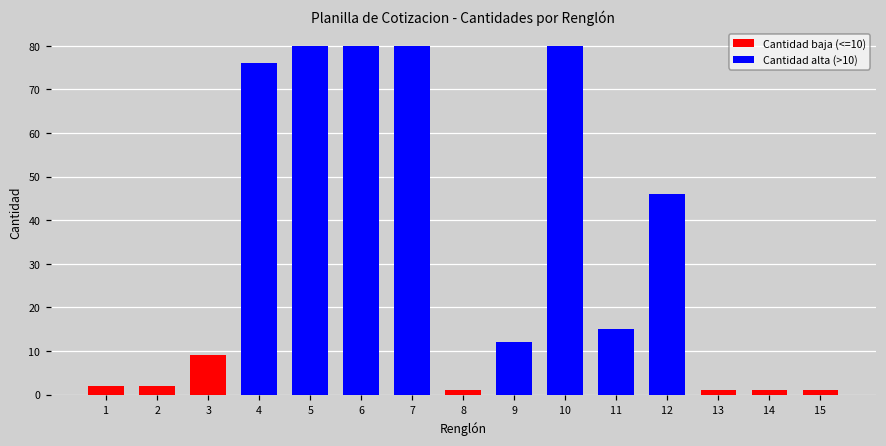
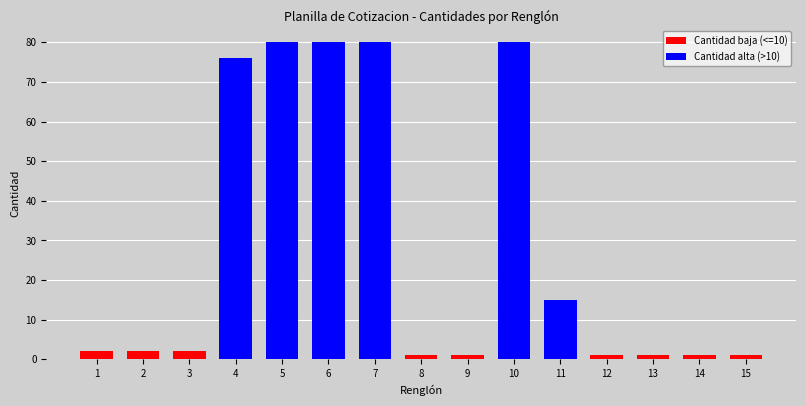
  {
    "1": 2,
    "2": 2,
-   "3": 9,
+   "3": 2,
    "4": 76,
    "5": 80,
    "6": 80,
    "7": 80,
    "8": 1,
-   "9": 12,
+   "9": 1,
    "10": 80,
    "11": 15,
-   "12": 46,
+   "12": 1,
    "13": 1,
    "14": 1,
    "15": 1
  }
